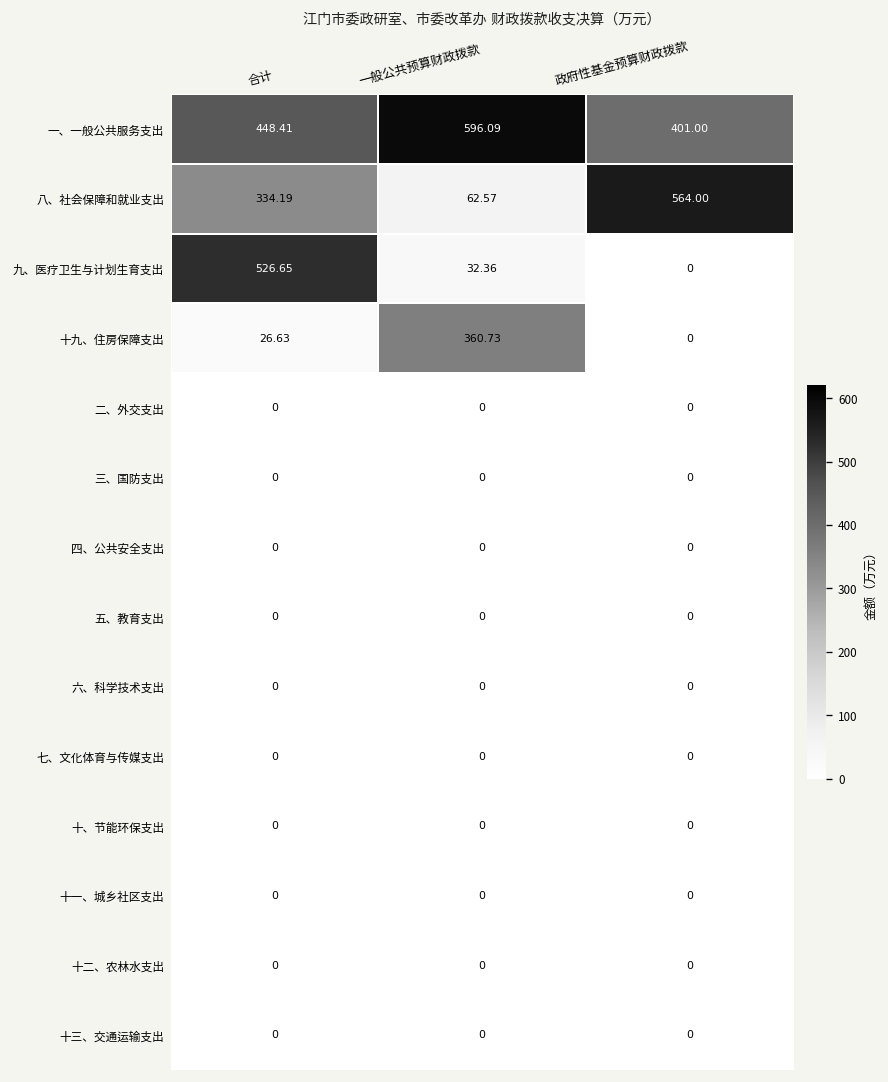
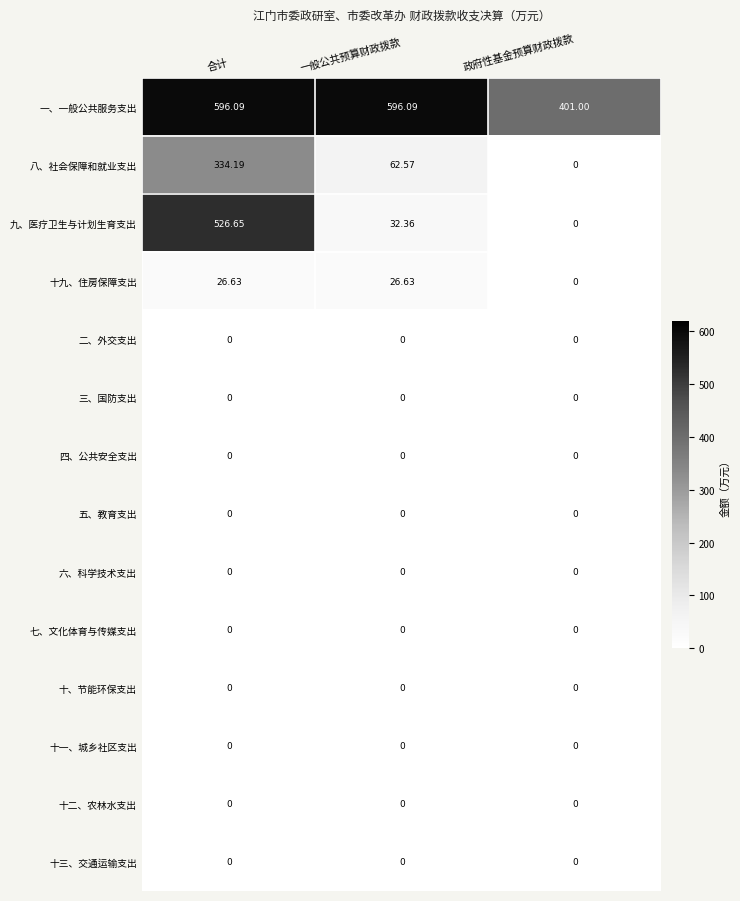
  {
    "一、一般公共服务支出": {
-     "合计": 448.41,
+     "合计": 596.09,
      "一般公共预算财政拨款": 596.09,
      "政府性基金预算财政拨款": 401.00
    },
    "八、社会保障和就业支出": {
      "合计": 334.19,
      "一般公共预算财政拨款": 62.57,
-     "政府性基金预算财政拨款": 564.00
+     "政府性基金预算财政拨款": 0
    },
    "九、医疗卫生与计划生育支出": {
      "合计": 526.65,
      "一般公共预算财政拨款": 32.36,
      "政府性基金预算财政拨款": 0
    },
    "十九、住房保障支出": {
      "合计": 26.63,
-     "一般公共预算财政拨款": 360.73,
+     "一般公共预算财政拨款": 26.63,
      "政府性基金预算财政拨款": 0
    },
    "二、外交支出": {
      "合计": 0,
      "一般公共预算财政拨款": 0,
      "政府性基金预算财政拨款": 0
    },
    "三、国防支出": {
      "合计": 0,
      "一般公共预算财政拨款": 0,
      "政府性基金预算财政拨款": 0
    },
    "四、公共安全支出": {
      "合计": 0,
      "一般公共预算财政拨款": 0,
      "政府性基金预算财政拨款": 0
    },
    "五、教育支出": {
      "合计": 0,
      "一般公共预算财政拨款": 0,
      "政府性基金预算财政拨款": 0
    },
    "六、科学技术支出": {
      "合计": 0,
      "一般公共预算财政拨款": 0,
      "政府性基金预算财政拨款": 0
    },
    "七、文化体育与传媒支出": {
      "合计": 0,
      "一般公共预算财政拨款": 0,
      "政府性基金预算财政拨款": 0
    },
    "十、节能环保支出": {
      "合计": 0,
      "一般公共预算财政拨款": 0,
      "政府性基金预算财政拨款": 0
    },
    "十一、城乡社区支出": {
      "合计": 0,
      "一般公共预算财政拨款": 0,
      "政府性基金预算财政拨款": 0
    },
    "十二、农林水支出": {
      "合计": 0,
      "一般公共预算财政拨款": 0,
      "政府性基金预算财政拨款": 0
    },
    "十三、交通运输支出": {
      "合计": 0,
      "一般公共预算财政拨款": 0,
      "政府性基金预算财政拨款": 0
    }
  }
